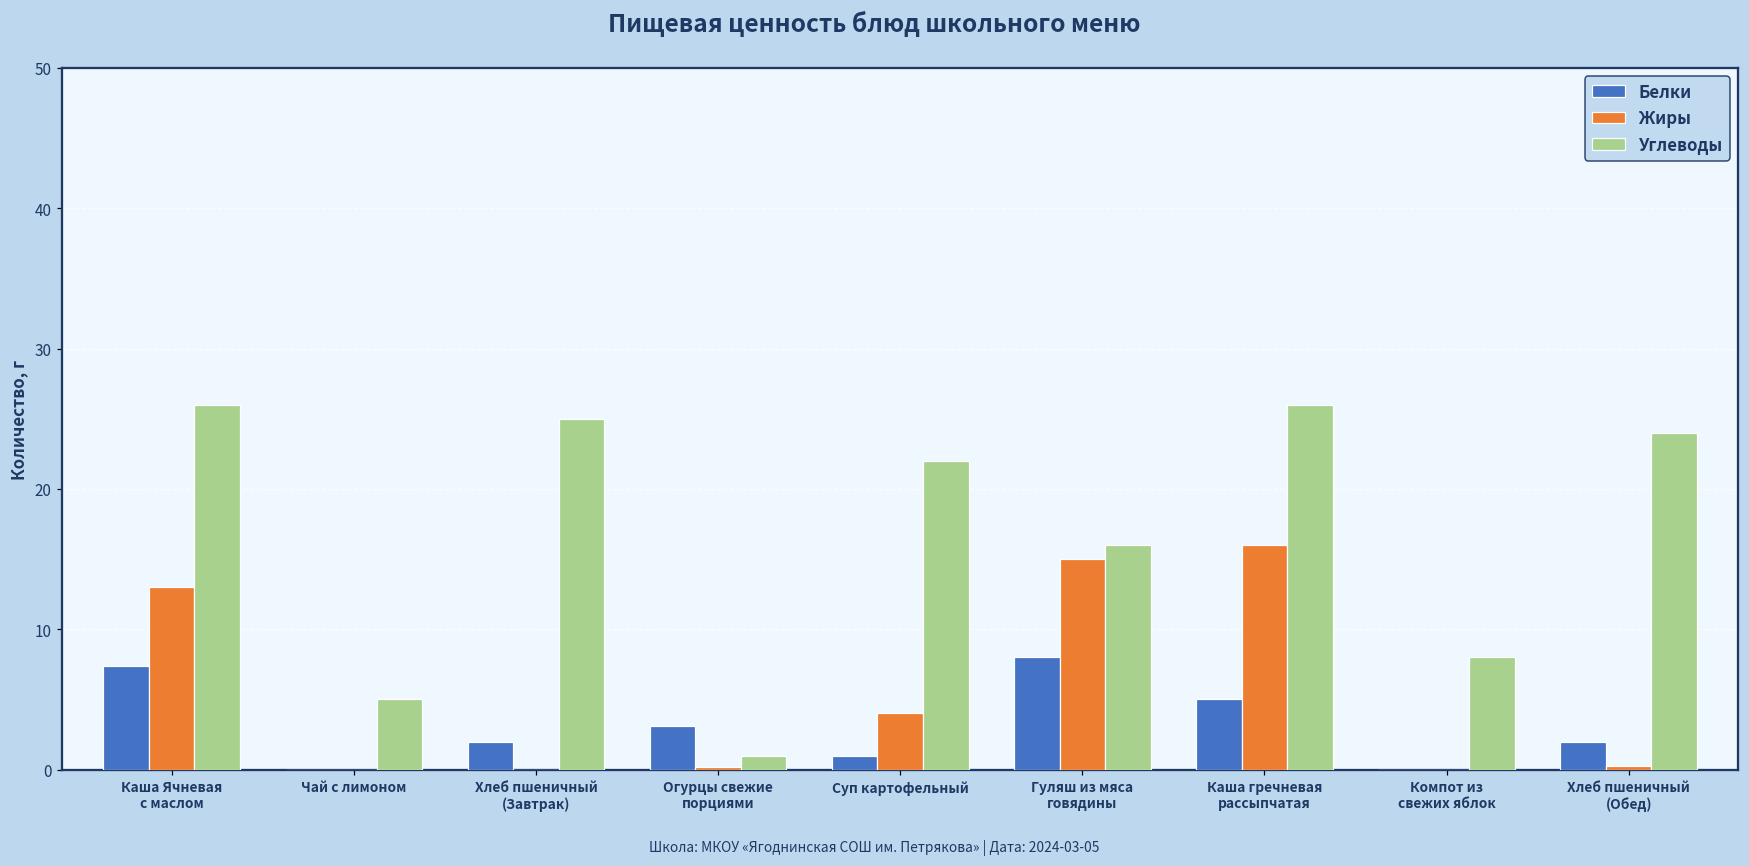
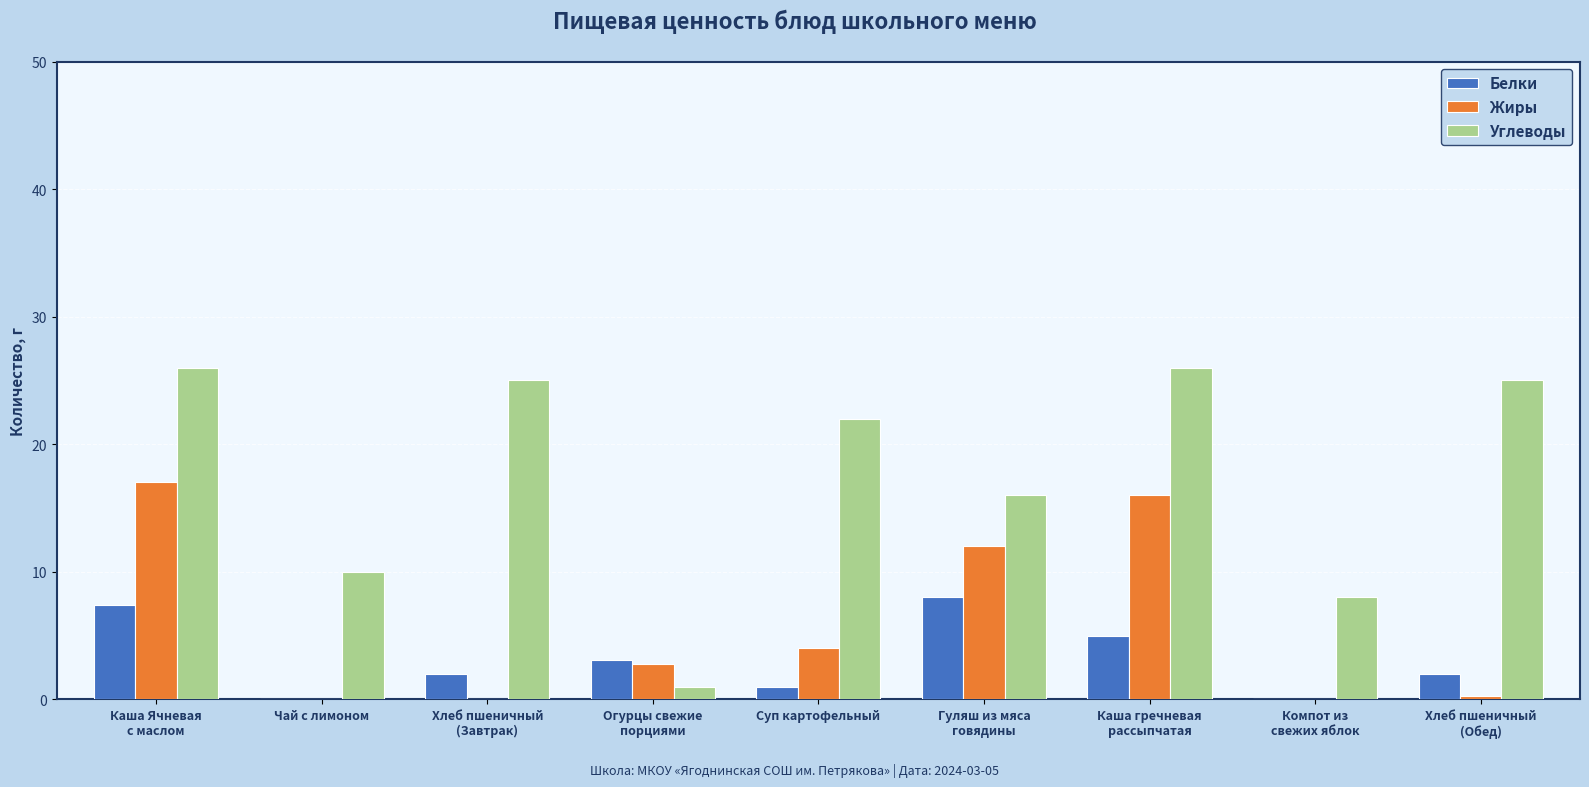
  {
    "Белки": {
      "Каша Ячневая с маслом": 7.4,
      "Чай с лимоном": 0.0,
      "Хлеб пшеничный (Завтрак)": 2.0,
      "Огурцы свежие порциями": 3.1,
      "Суп картофельный": 1.0,
      "Гуляш из мяса говядины": 8.0,
      "Каша гречневая рассыпчатая": 5.0,
      "Компот из свежих яблок": 0.0,
      "Хлеб пшеничный (Обед)": 2.0
    },
    "Жиры": {
-     "Каша Ячневая с маслом": 13,
+     "Каша Ячневая с маслом": 17,
      "Чай с лимоном": 0.0,
      "Хлеб пшеничный (Завтрак)": 0.0,
-     "Огурцы свежие порциями": 0.2,
+     "Огурцы свежие порциями": 2.8,
      "Суп картофельный": 4.0,
-     "Гуляш из мяса говядины": 15,
+     "Гуляш из мяса говядины": 12,
      "Каша гречневая рассыпчатая": 16.0,
      "Компот из свежих яблок": 0.0,
      "Хлеб пшеничный (Обед)": 0.3
    },
    "Углеводы": {
      "Каша Ячневая с маслом": 26,
-     "Чай с лимоном": 5,
+     "Чай с лимоном": 10,
      "Хлеб пшеничный (Завтрак)": 25,
      "Огурцы свежие порциями": 1,
      "Суп картофельный": 22,
      "Гуляш из мяса говядины": 16,
      "Каша гречневая рассыпчатая": 26,
      "Компот из свежих яблок": 8,
-     "Хлеб пшеничный (Обед)": 24
+     "Хлеб пшеничный (Обед)": 25
    }
  }
